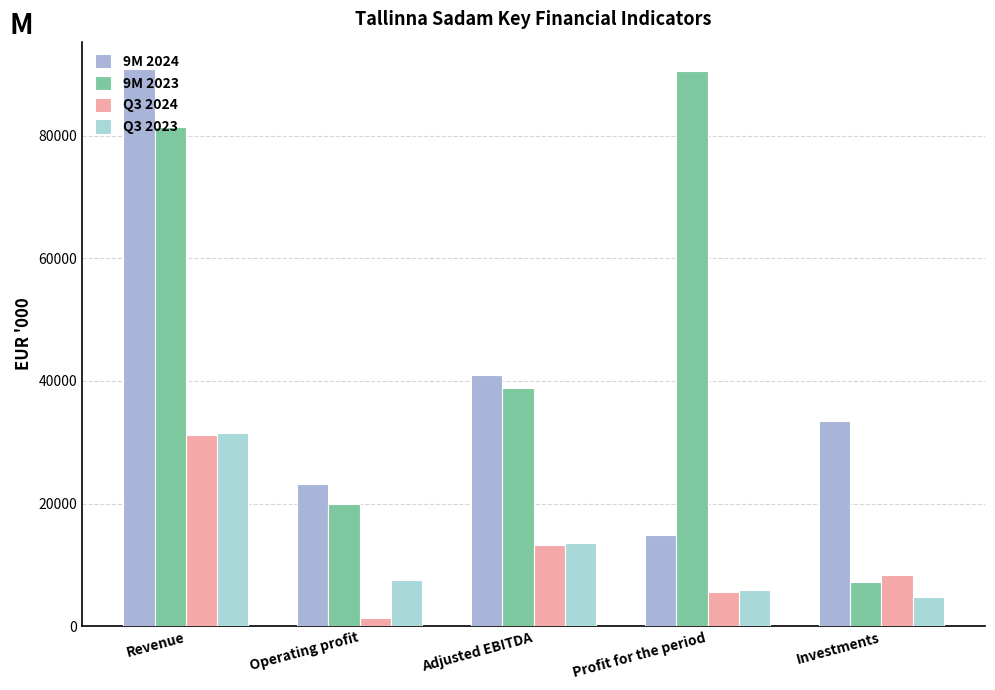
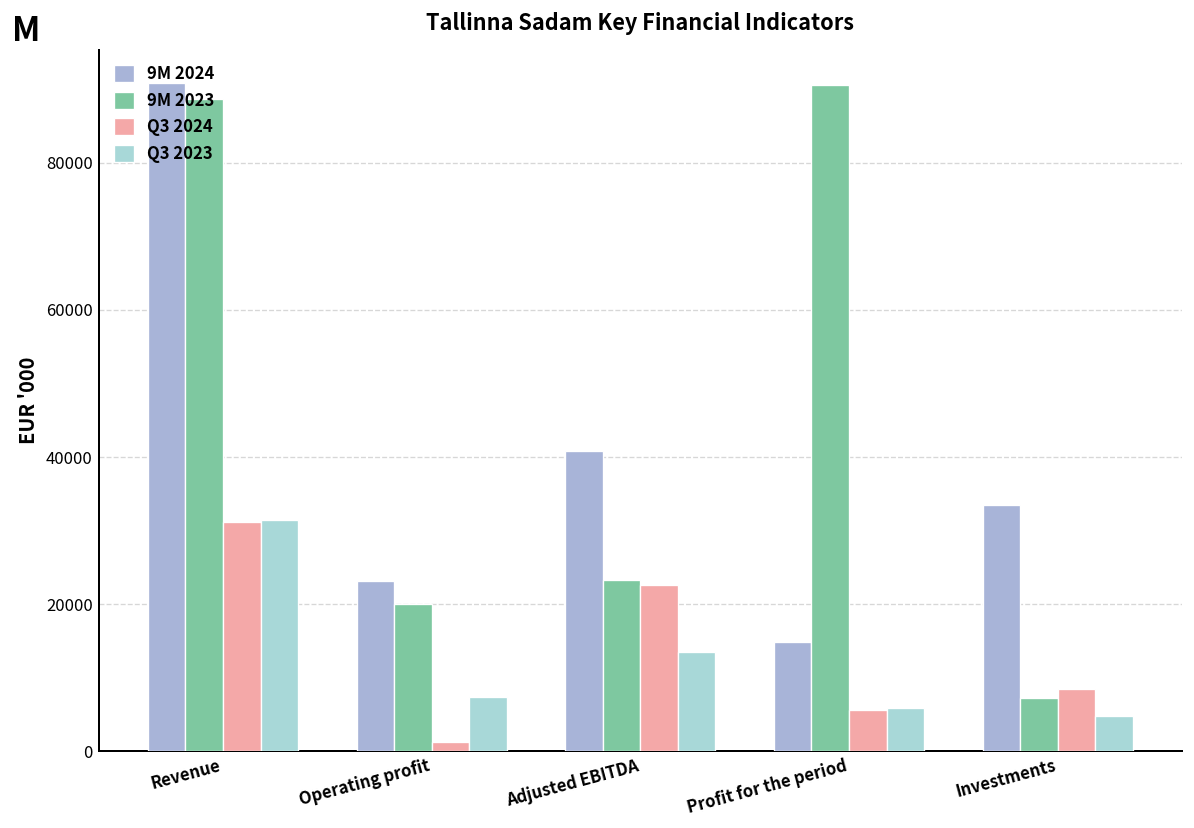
  {
    "9M 2023": {
-     "Revenue": 81000,
+     "Revenue": 89000,
      "Operating profit": 20000,
-     "Adjusted EBITDA": 39000,
+     "Adjusted EBITDA": 23000,
      "Profit for the period": 91000,
      "Investments": 7000
    },
    "Q3 2024": {
      "Revenue": 31000,
      "Operating profit": 1000,
-     "Adjusted EBITDA": 13000,
+     "Adjusted EBITDA": 23000,
      "Profit for the period": 6000,
      "Investments": 8000
    }
  }
